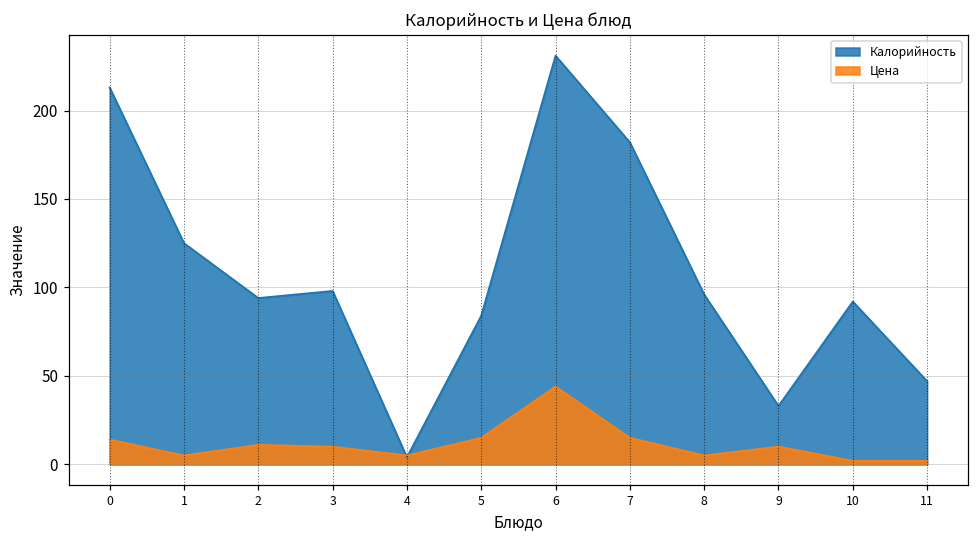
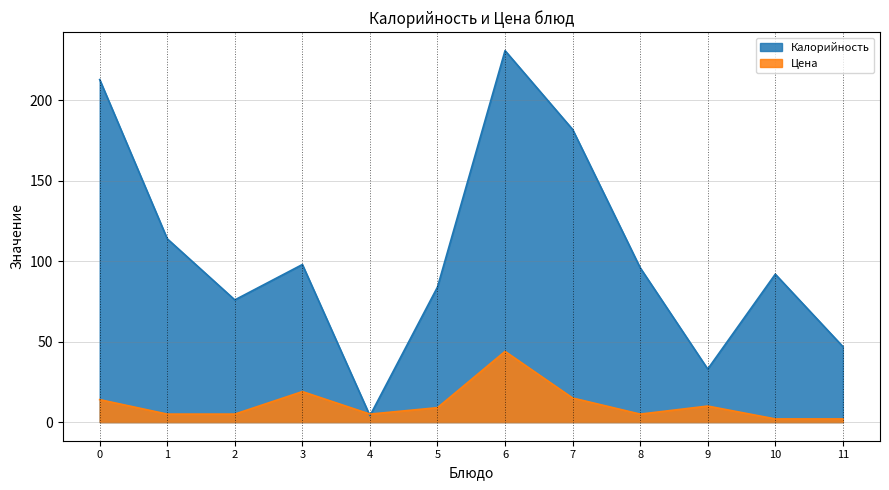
  {
    "Калорийность": {
      "0": 213,
-     "1": 125,
-     "2": 94,
+     "1": 114,
+     "2": 76,
      "3": 98,
      "5": 84,
      "6": 231,
      "7": 182,
      "8": 96,
      "9": 33,
      "10": 92,
      "11": 47
    },
    "Цена": {
      "0": 14,
      "1": 5,
-     "2": 11,
-     "3": 10,
-     "5": 15,
+     "2": 5,
+     "3": 19,
+     "5": 9,
      "6": 44,
      "7": 15,
      "8": 5,
      "9": 10,
      "10": 2,
      "11": 2
    }
  }
